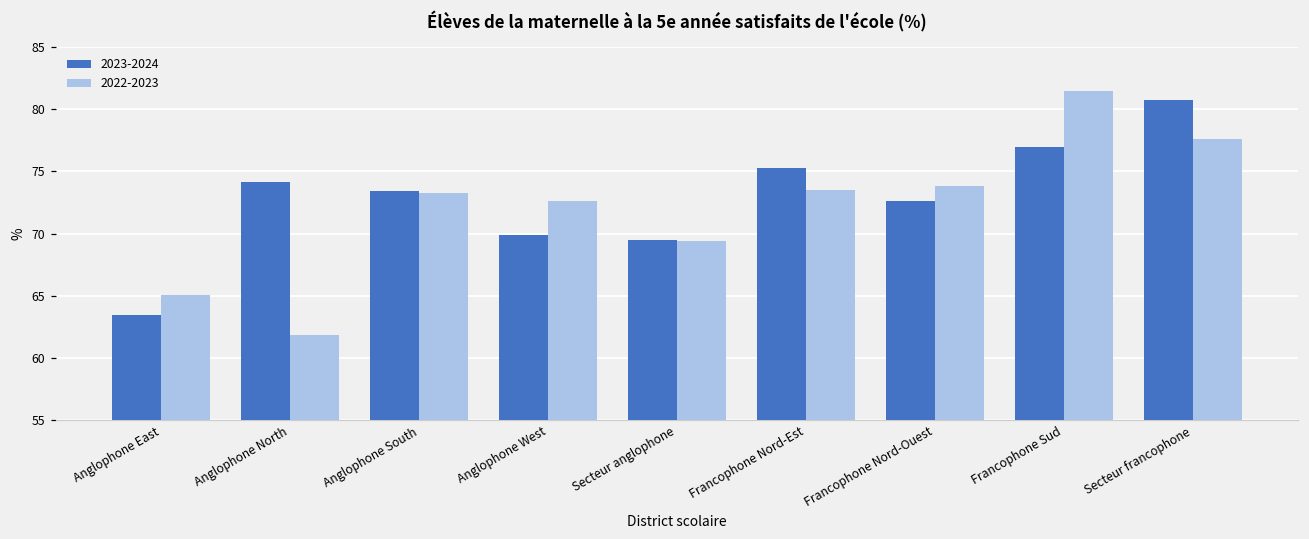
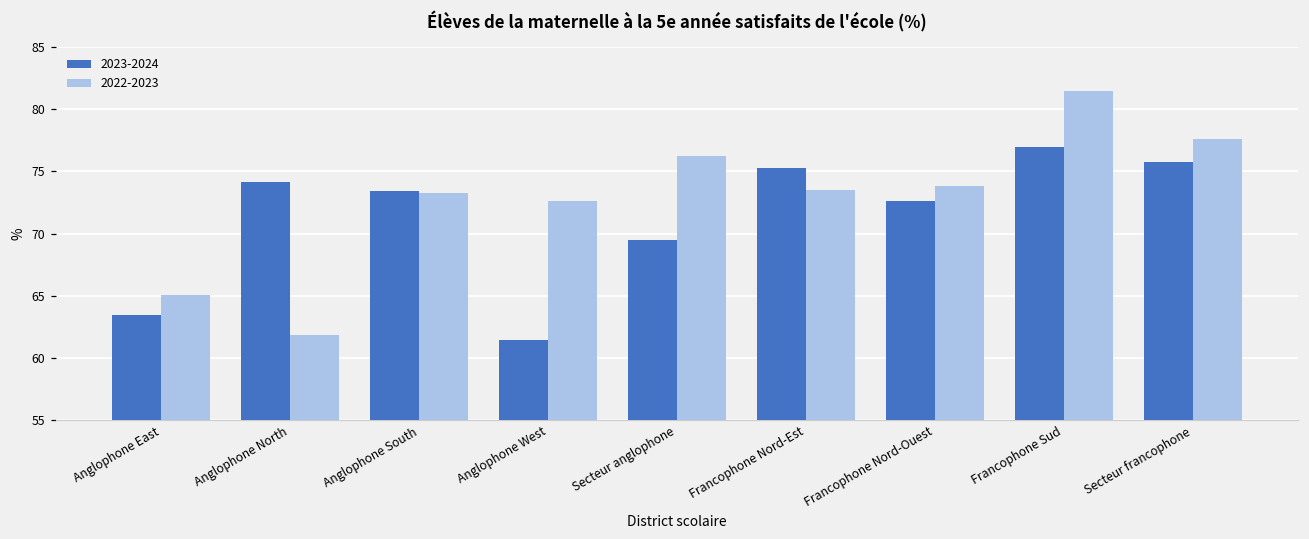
  {
    "2023-2024": {
      "Anglophone East": 63.4,
      "Anglophone North": 74.1,
      "Anglophone South": 73.4,
-     "Anglophone West": 69.9,
+     "Anglophone West": 61.4,
      "Secteur anglophone": 69.4,
      "Francophone Nord-Est": 75.3,
      "Francophone Nord-Ouest": 72.6,
      "Francophone Sud": 77.0,
-     "Secteur francophone": 80.7
+     "Secteur francophone": 75.8
    },
    "2022-2023": {
      "Anglophone East": 65.1,
      "Anglophone North": 61.9,
      "Anglophone South": 73.3,
      "Anglophone West": 72.6,
-     "Secteur anglophone": 69.4,
+     "Secteur anglophone": 76.2,
      "Francophone Nord-Est": 73.5,
      "Francophone Nord-Ouest": 73.9,
      "Francophone Sud": 81.4,
      "Secteur francophone": 77.6
    }
  }
